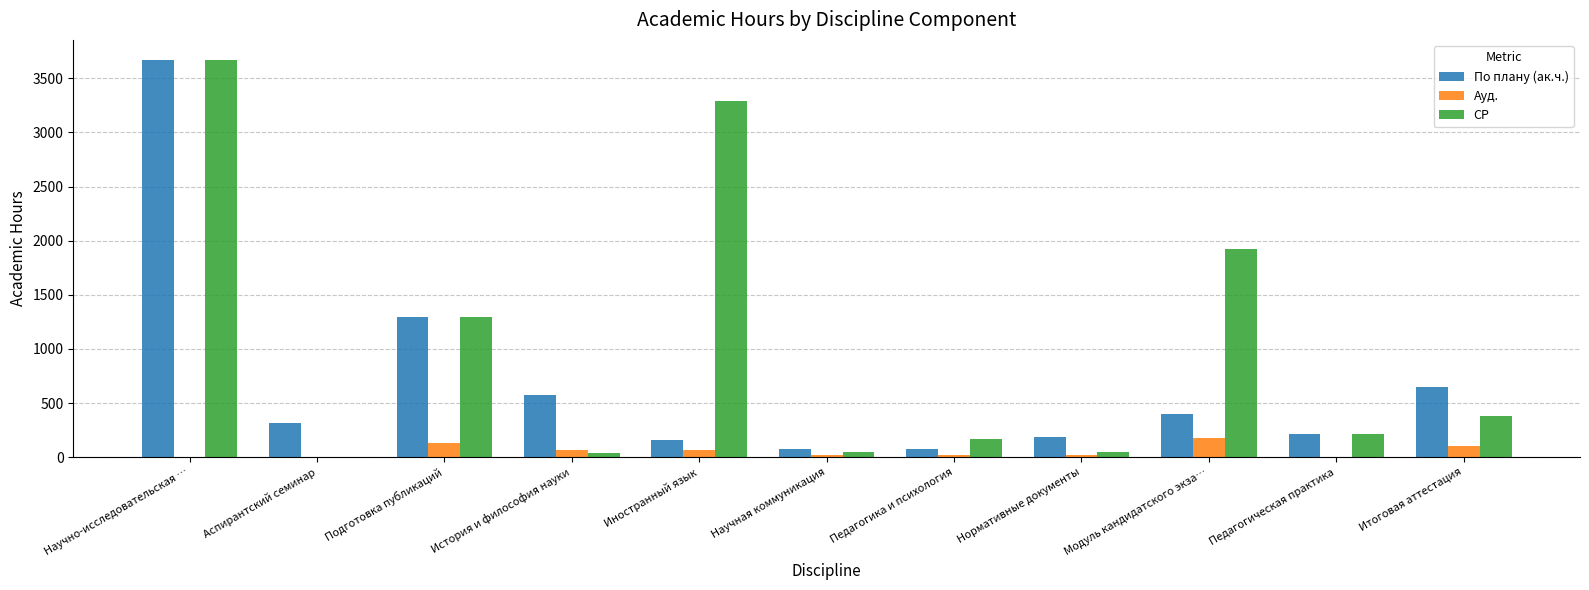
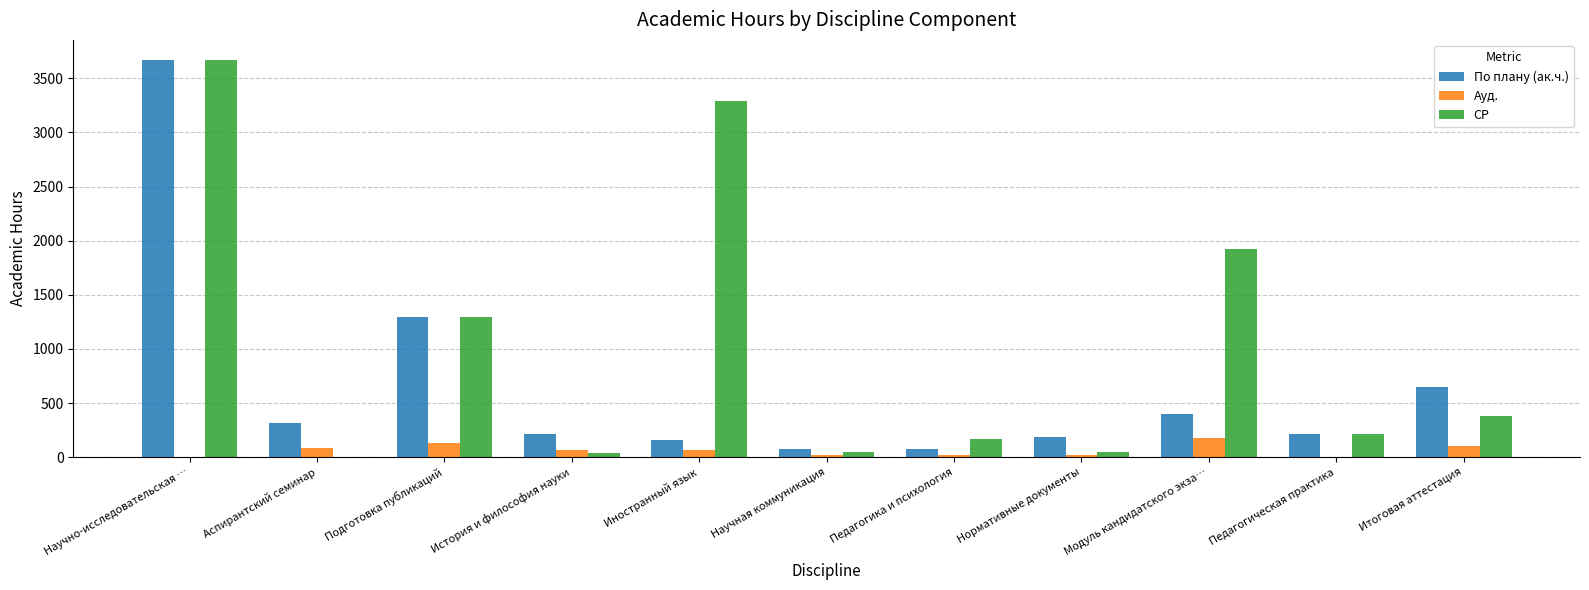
  {
    "По плану (ак.ч.)": {
      "Научно-исследовательская …": 3670,
      "Аспирантский семинар": 310,
      "Подготовка публикаций": 1300,
-     "История и философия науки": 570,
+     "История и философия науки": 220,
      "Иностранный язык": 160,
      "Научная коммуникация": 70,
      "Педагогика и психология": 70,
      "Нормативные документы": 190,
      "Модуль кандидатского экза…": 400,
      "Педагогическая практика": 220,
      "Итоговая аттестация": 650
    },
    "Ауд.": {
      "Научно-исследовательская …": 0,
-     "Аспирантский семинар": 0,
+     "Аспирантский семинар": 90,
      "Подготовка публикаций": 130,
      "История и философия науки": 60,
      "Иностранный язык": 60,
      "Модуль кандидатского экза…": 180,
      "Педагогическая практика": 0,
      "Итоговая аттестация": 110
    },
    "СР": {
      "Научно-исследовательская …": 3670,
      "Аспирантский семинар": 0,
      "Подготовка публикаций": 1300,
      "История и философия науки": 40,
      "Иностранный язык": 3290,
      "Научная коммуникация": 50,
      "Педагогика и психология": 170,
      "Нормативные документы": 50,
      "Модуль кандидатского экза…": 1930,
      "Педагогическая практика": 220,
      "Итоговая аттестация": 380
    }
  }
